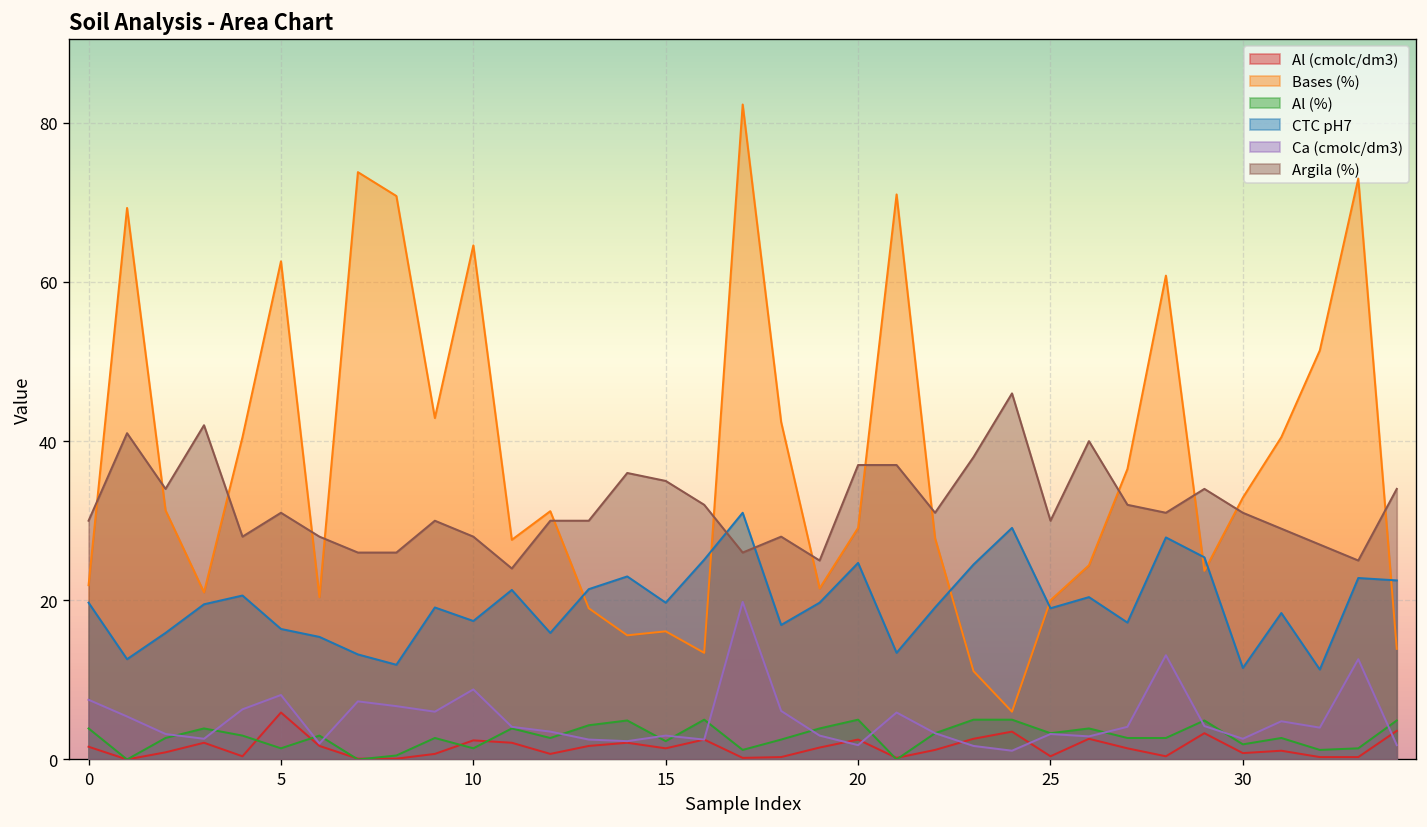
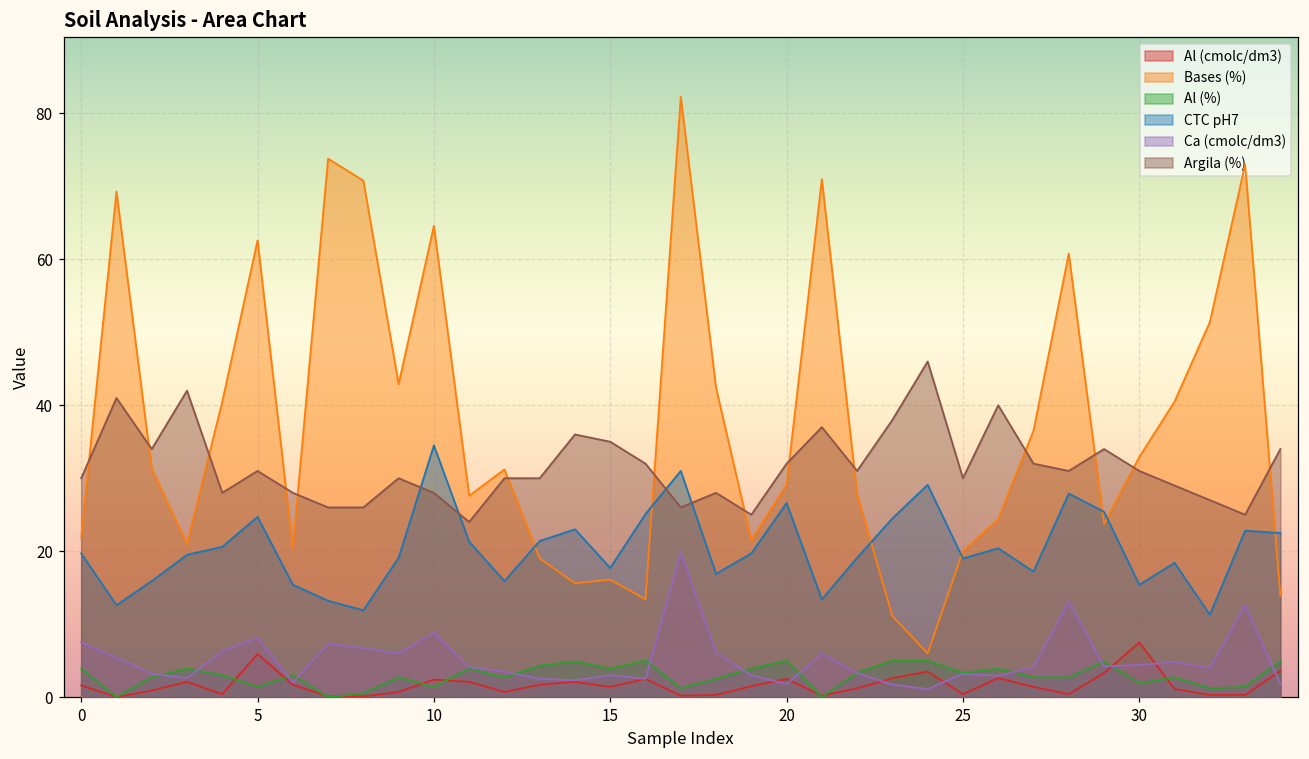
  {
    "Al (cmolc/dm3)": {
      "0": 2,
      "5": 6,
      "10": 2,
      "15": 1,
      "20": 3,
      "25": 0,
-     "30": 1
+     "30": 8
    },
    "Bases (%)": {
      "0": 22,
      "5": 63,
      "10": 65,
      "15": 16,
      "20": 29,
      "25": 20,
      "30": 33
    },
    "Al (%)": {
      "0": 4,
      "5": 1,
      "10": 1,
-     "15": 2,
+     "15": 4,
      "20": 5,
      "30": 2
    },
    "CTC pH7": {
      "0": 20,
-     "5": 16,
-     "10": 17,
-     "15": 20,
-     "20": 25,
+     "5": 25,
+     "10": 35,
+     "15": 18,
+     "20": 27,
      "25": 19,
-     "30": 12
+     "30": 15
    },
    "Ca (cmolc/dm3)": {
      "0": 8,
      "5": 8,
      "10": 9,
      "15": 3,
      "20": 2,
-     "30": 3
+     "30": 4
    },
    "Argila (%)": {
      "0": 30,
      "5": 31,
      "10": 28,
      "15": 35,
-     "20": 37,
+     "20": 32,
      "25": 30,
      "30": 31
    }
  }
